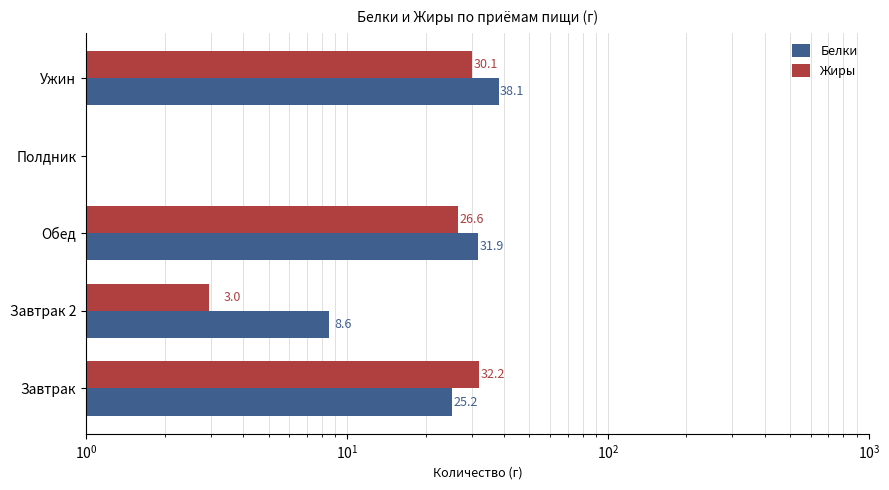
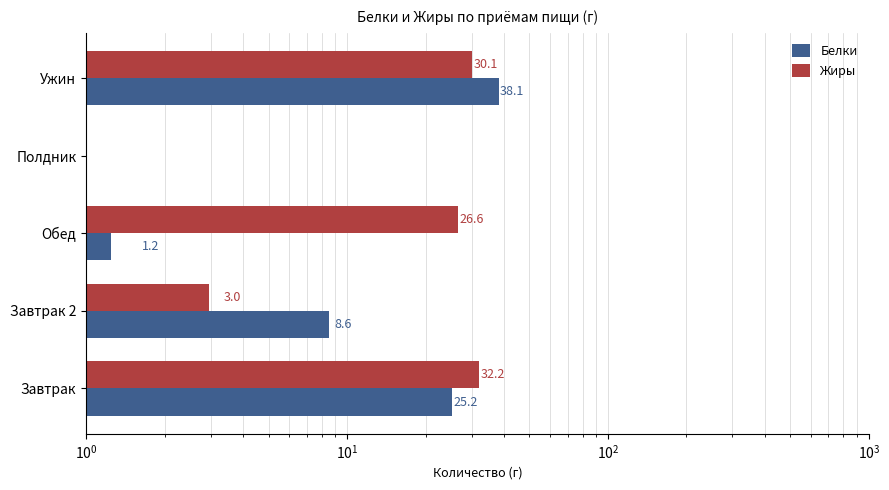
  {
    "Белки": {
      "Ужин": 38.1,
-     "Обед": 31.9,
+     "Обед": 1.2,
      "Завтрак 2": 8.6,
      "Завтрак": 25.2
    },
    "Жиры": {
      "Ужин": 30.1,
      "Обед": 26.6,
      "Завтрак 2": 3.0,
      "Завтрак": 32.2
    }
  }
